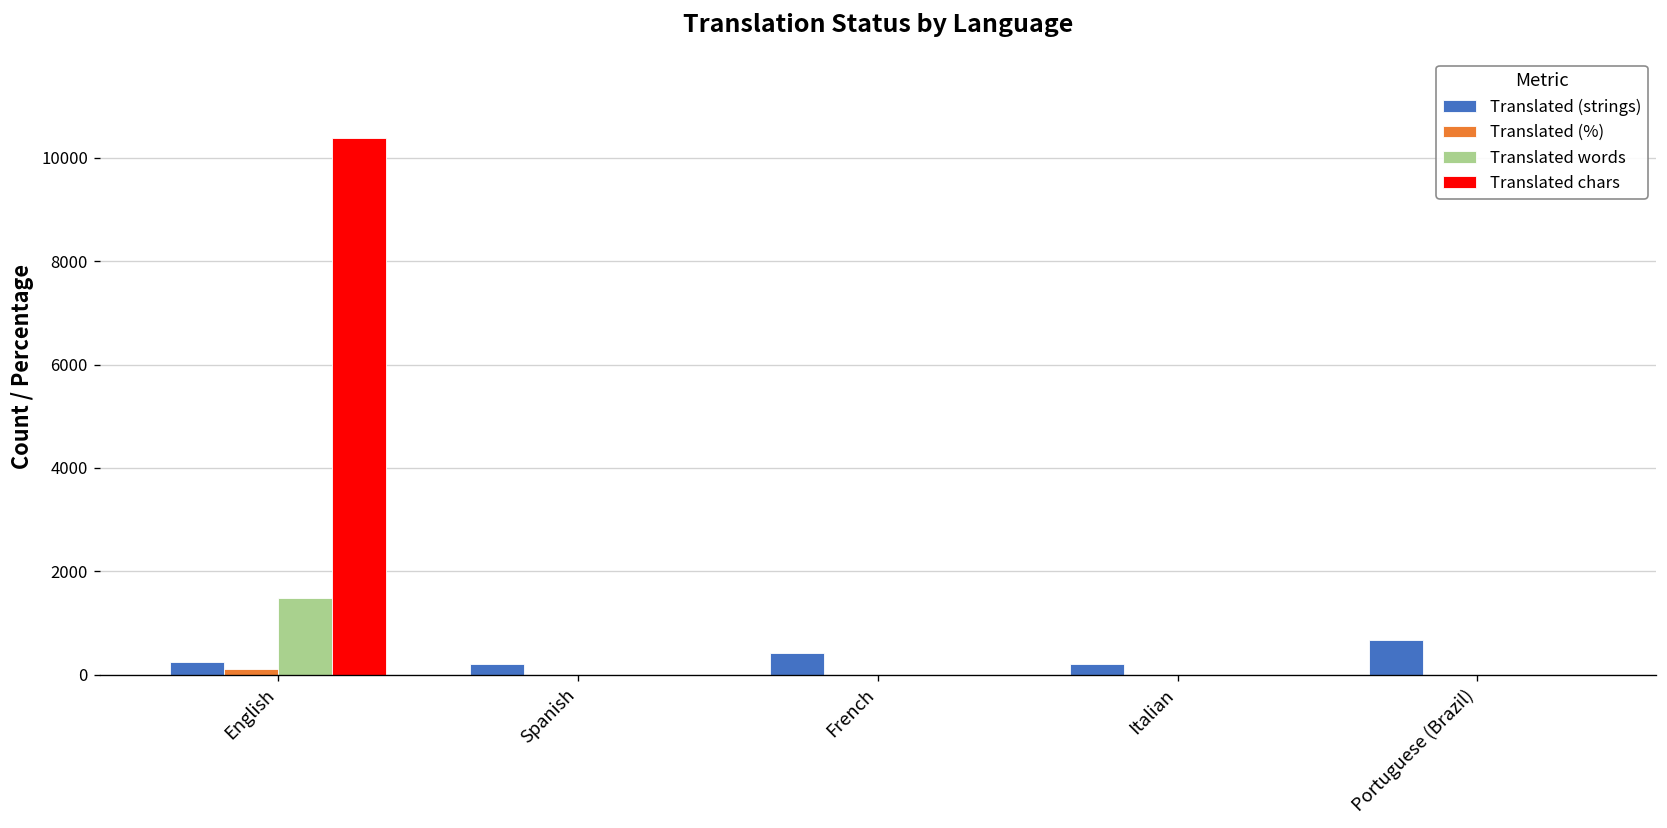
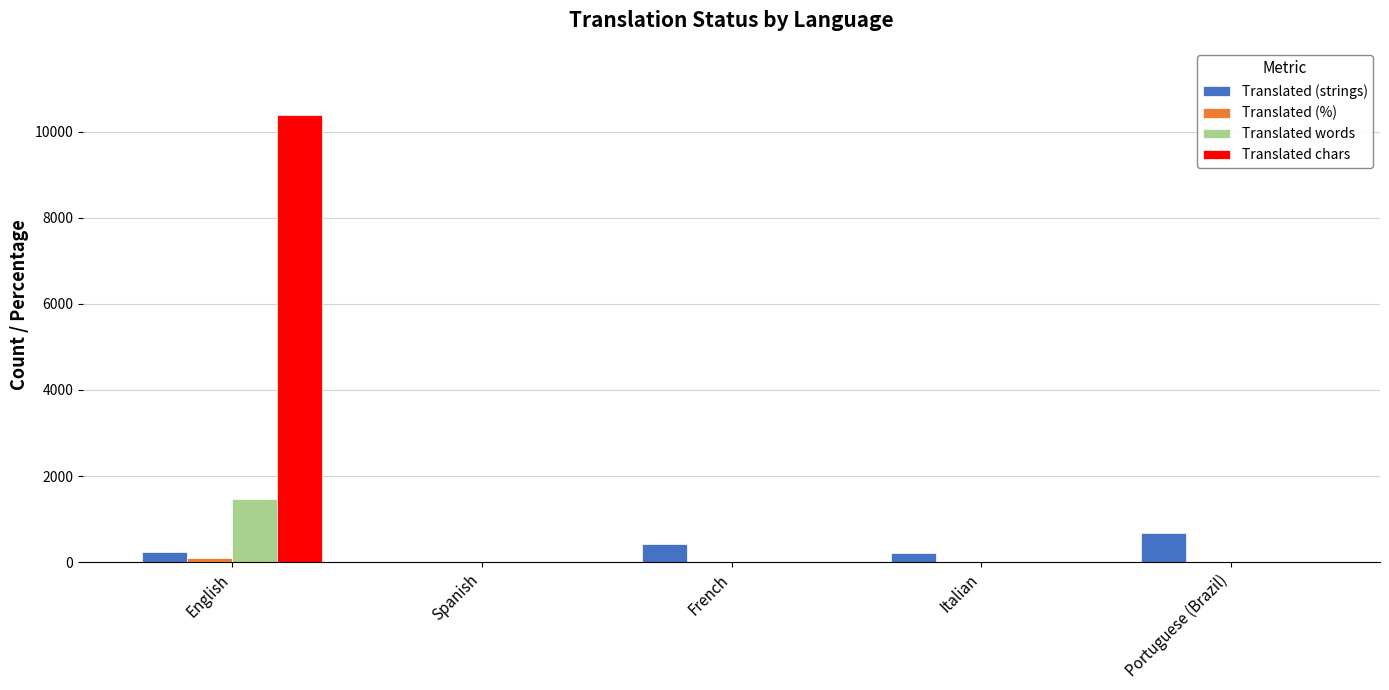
  {
    "Translated (strings)": {
      "English": 200,
-     "Spanish": 200,
+     "Spanish": 0,
      "French": 400,
      "Italian": 200,
      "Portuguese (Brazil)": 700
    },
    "Translated (%)": {
      "English": 100,
      "Spanish": 0,
      "French": 0,
      "Italian": 0,
      "Portuguese (Brazil)": 0
    },
    "Translated words": {
      "English": 1500,
      "Spanish": 0,
      "French": 0,
      "Italian": 0,
      "Portuguese (Brazil)": 0
    },
    "Translated chars": {
      "English": 10400,
      "Spanish": 0,
      "French": 0,
      "Italian": 0,
      "Portuguese (Brazil)": 0
    }
  }
